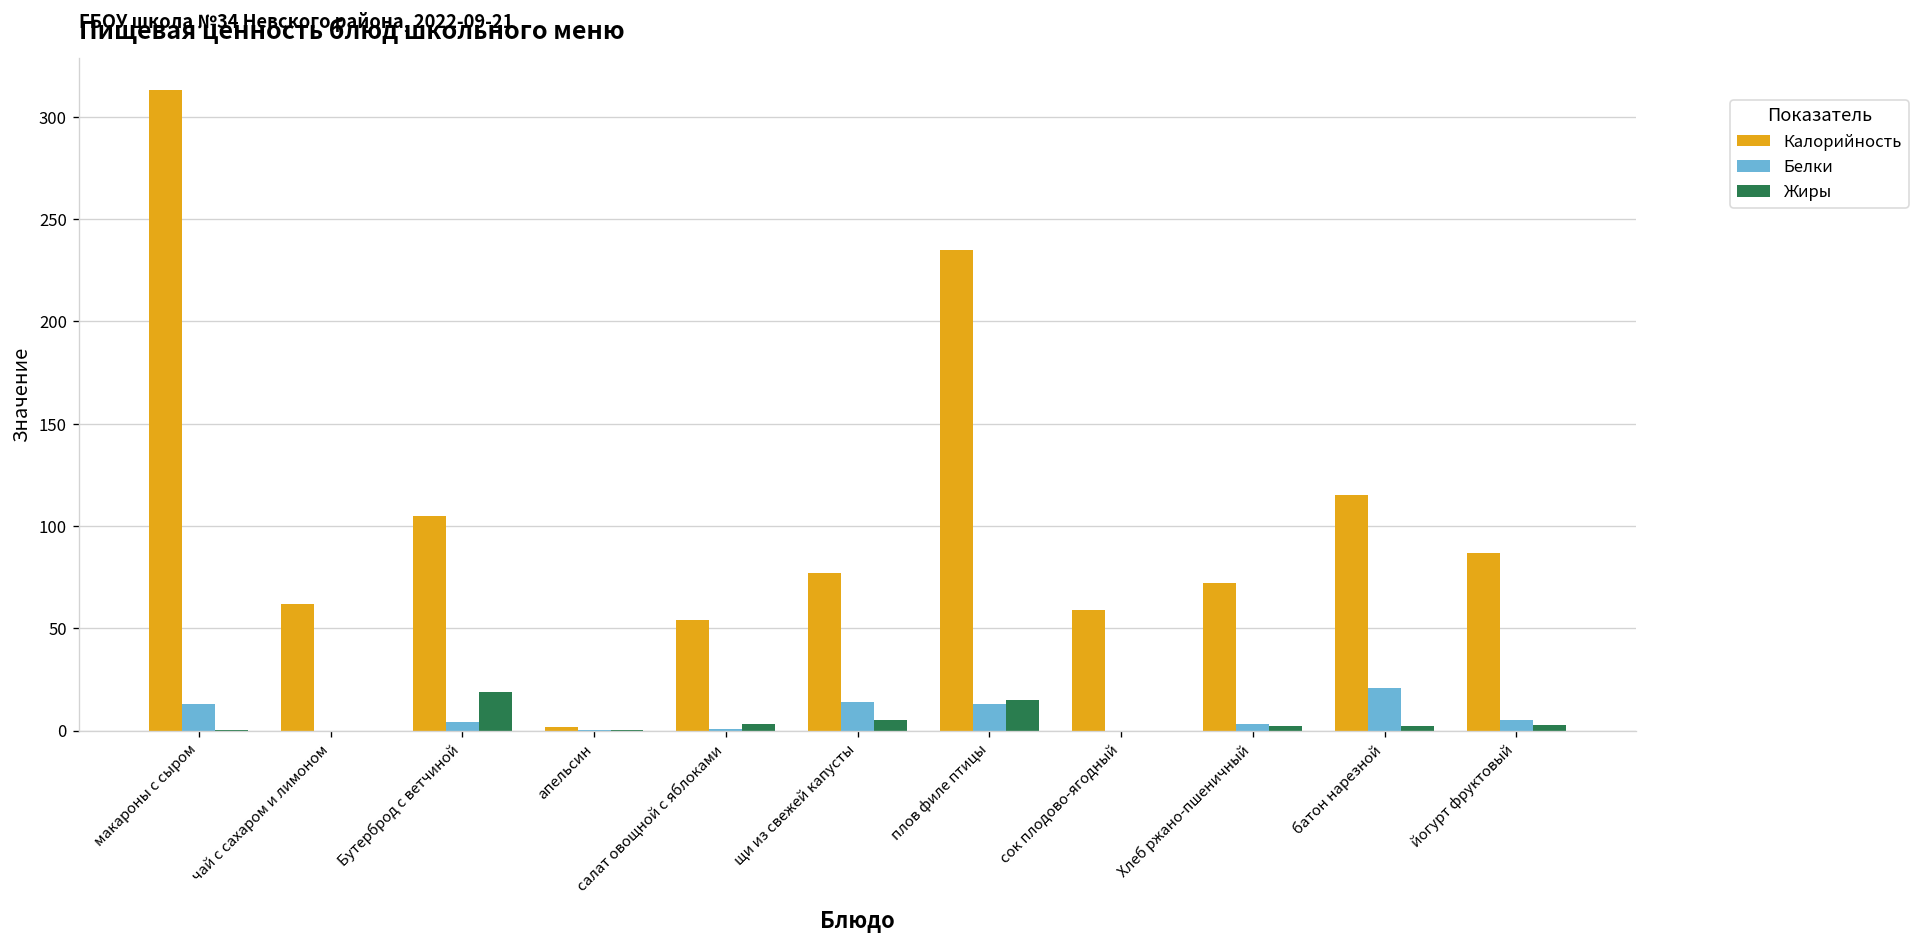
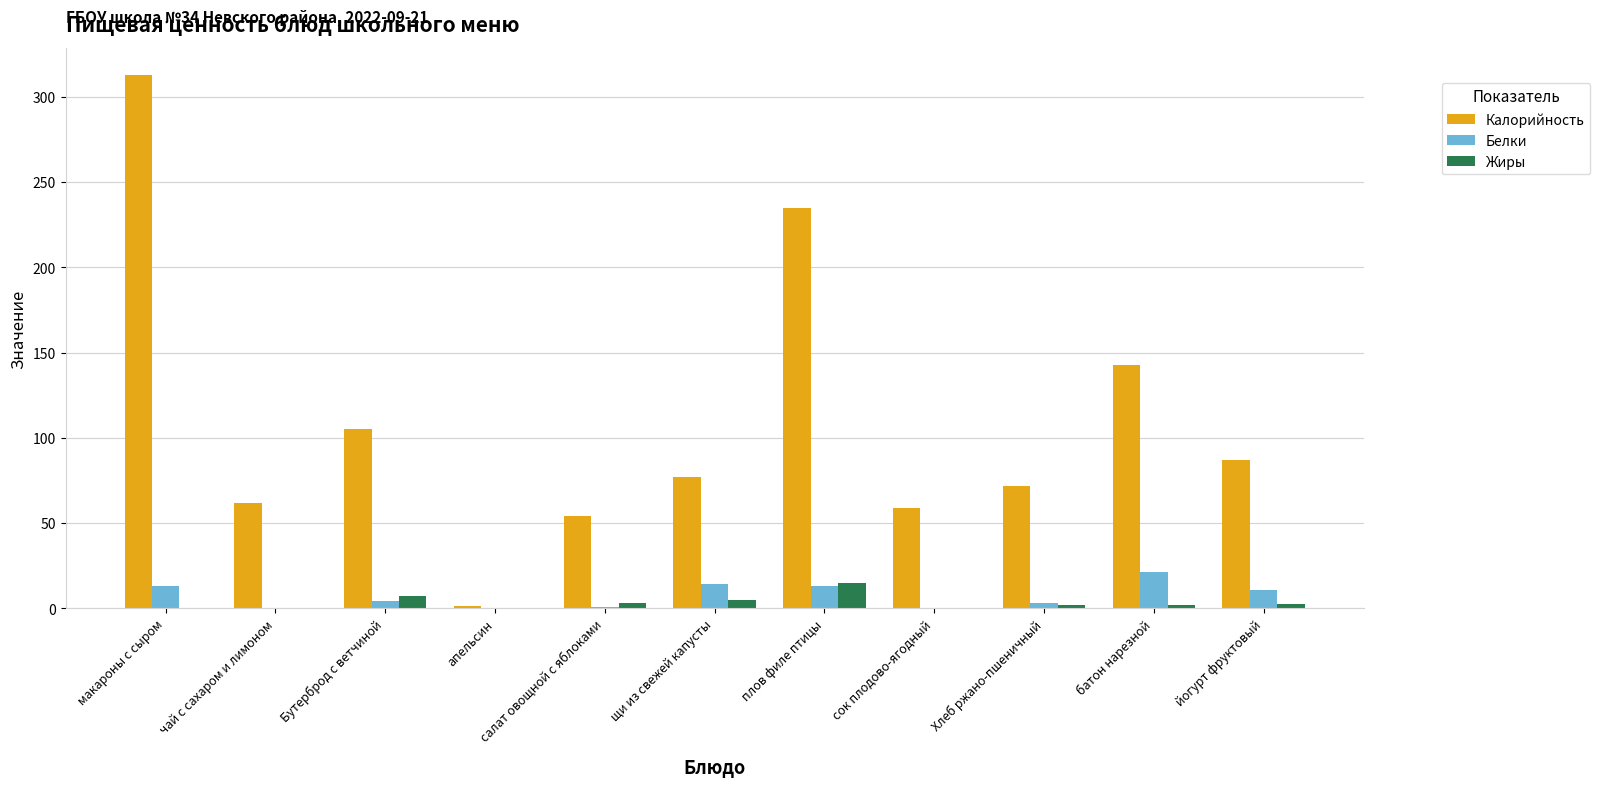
  {
    "Калорийность": {
      "макароны с сыром": 313,
      "чай с сахаром и лимоном": 62,
      "Бутерброд с ветчиной": 105,
      "апельсин": 2,
      "салат овощной с яблоками": 54,
      "щи из свежей капусты": 77,
      "плов филе птицы": 235,
      "сок плодово-ягодный": 59,
      "Хлеб ржано-пшеничный": 72,
-     "батон нарезной": 115,
+     "батон нарезной": 143,
      "йогурт фруктовый": 87
    },
    "Белки": {
      "макароны с сыром": 13,
      "чай с сахаром и лимоном": 0,
      "Бутерброд с ветчиной": 4,
      "щи из свежей капусты": 14,
      "плов филе птицы": 13,
      "сок плодово-ягодный": 0,
      "Хлеб ржано-пшеничный": 3,
      "батон нарезной": 21,
-     "йогурт фруктовый": 5
+     "йогурт фруктовый": 11
    },
    "Жиры": {
      "чай с сахаром и лимоном": 0,
-     "Бутерброд с ветчиной": 19,
+     "Бутерброд с ветчиной": 7,
      "салат овощной с яблоками": 3,
      "щи из свежей капусты": 5,
      "плов филе птицы": 15,
      "сок плодово-ягодный": 0,
      "Хлеб ржано-пшеничный": 2,
      "батон нарезной": 2,
      "йогурт фруктовый": 3
    }
  }
